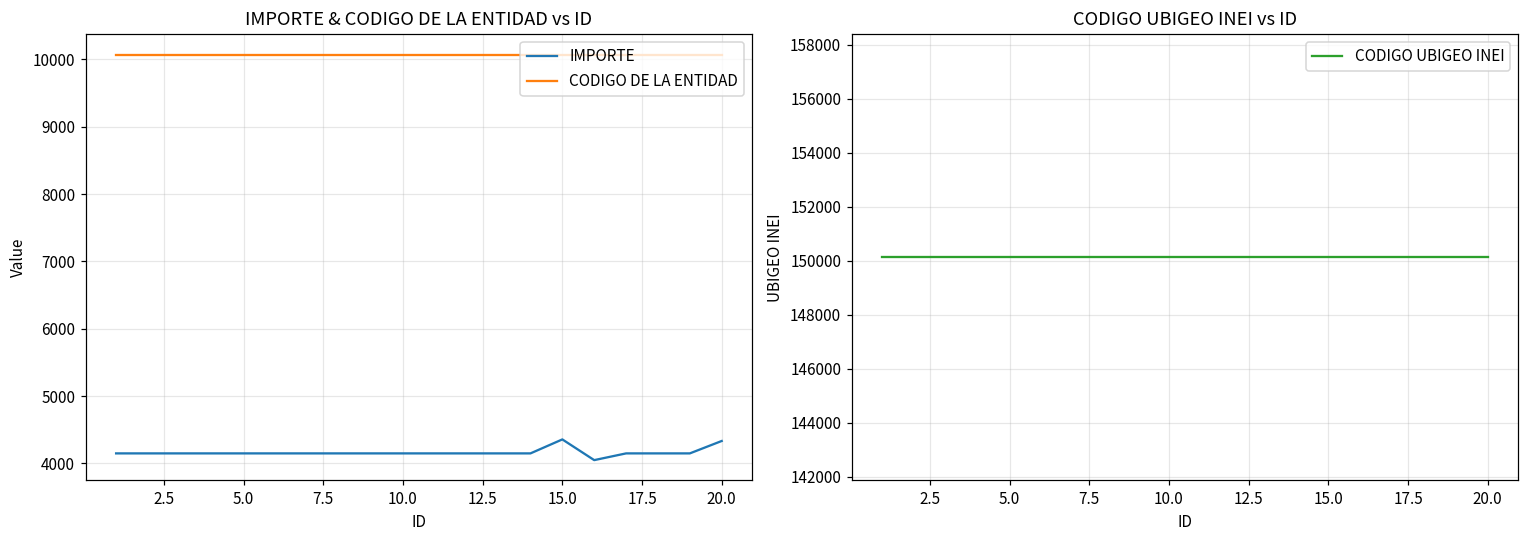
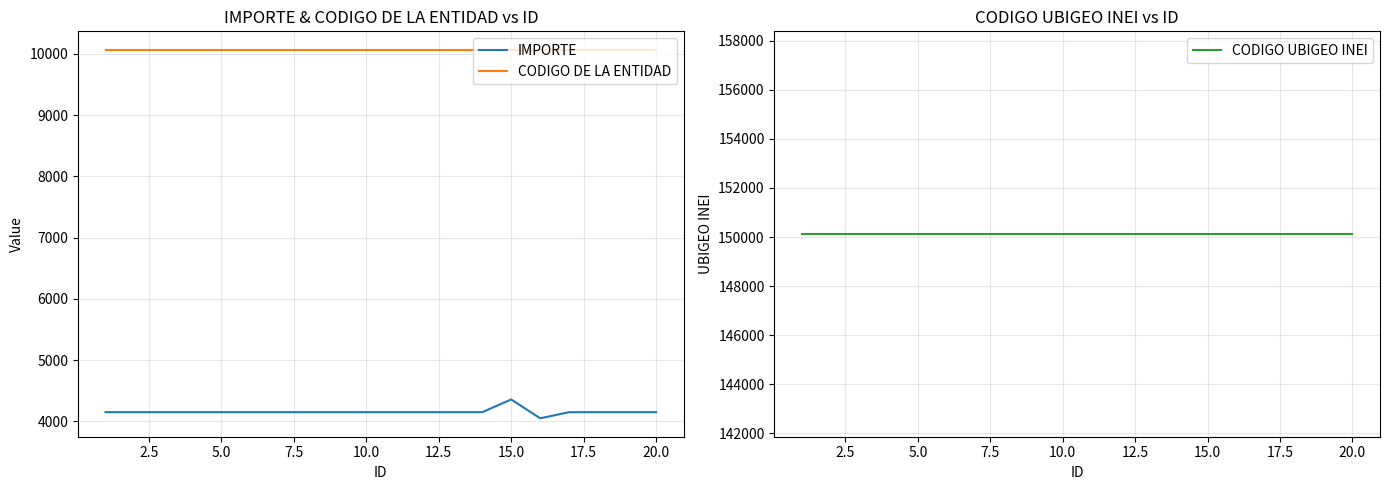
  {
    "IMPORTE & CODIGO DE LA ENTIDAD vs ID": {
      "IMPORTE": {
        "5.0": 4200,
        "10.0": 4200,
        "15.0": 4400,
-       "20.0": 4300
+       "20.0": 4200
      },
      "CODIGO DE LA ENTIDAD": {
        "5.0": 10100,
        "10.0": 10100
      }
    },
    "CODIGO UBIGEO INEI vs ID": {
      "5.0": 150100,
      "10.0": 150100,
      "15.0": 150100,
      "20.0": 150100
    }
  }
